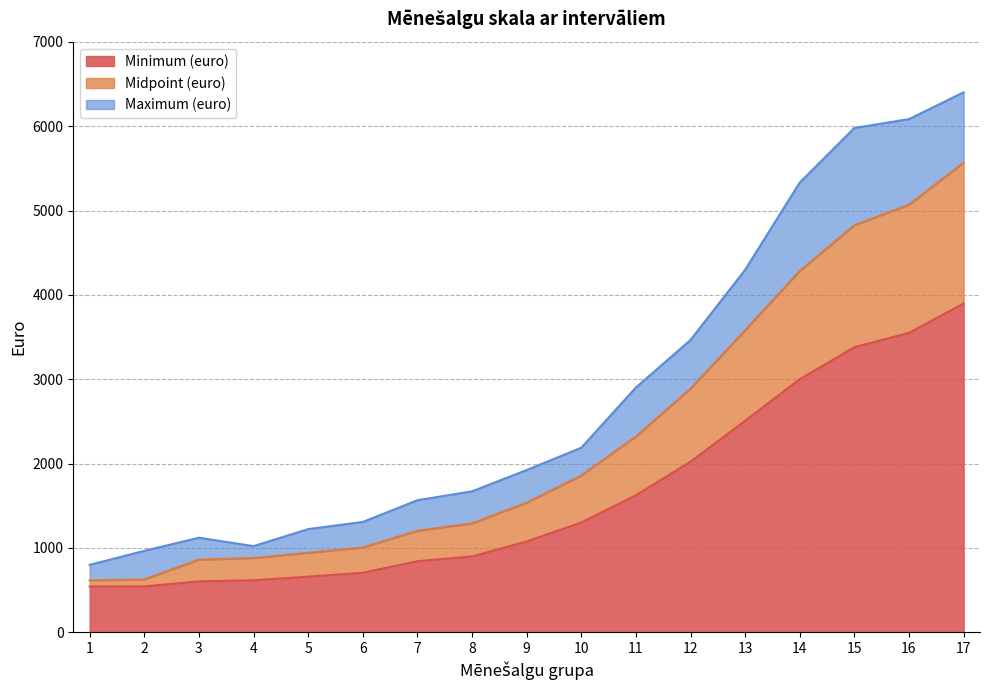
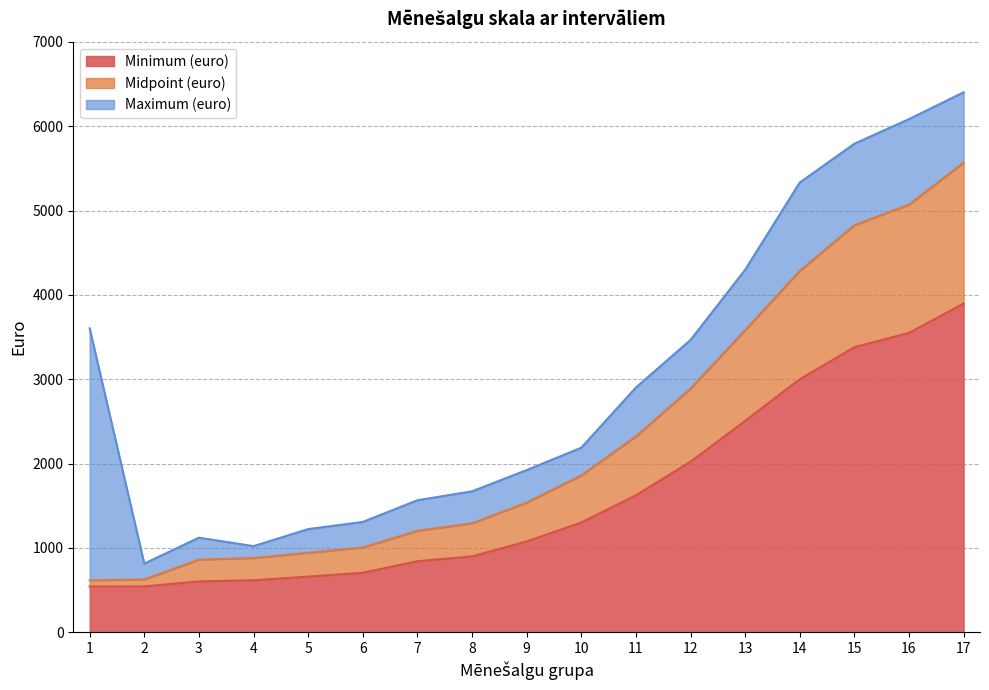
  {
    "Maximum (euro)": {
-     "1": 800,
-     "2": 1000,
+     "1": 3600,
+     "2": 800,
      "3": 1100,
      "4": 1000,
      "5": 1200,
      "6": 1300,
      "7": 1600,
      "8": 1700,
      "9": 1900,
      "10": 2200,
      "11": 2900,
      "12": 3500,
      "13": 4300,
      "14": 5300,
-     "15": 6000,
+     "15": 5800,
      "16": 6100,
      "17": 6400
    }
  }
